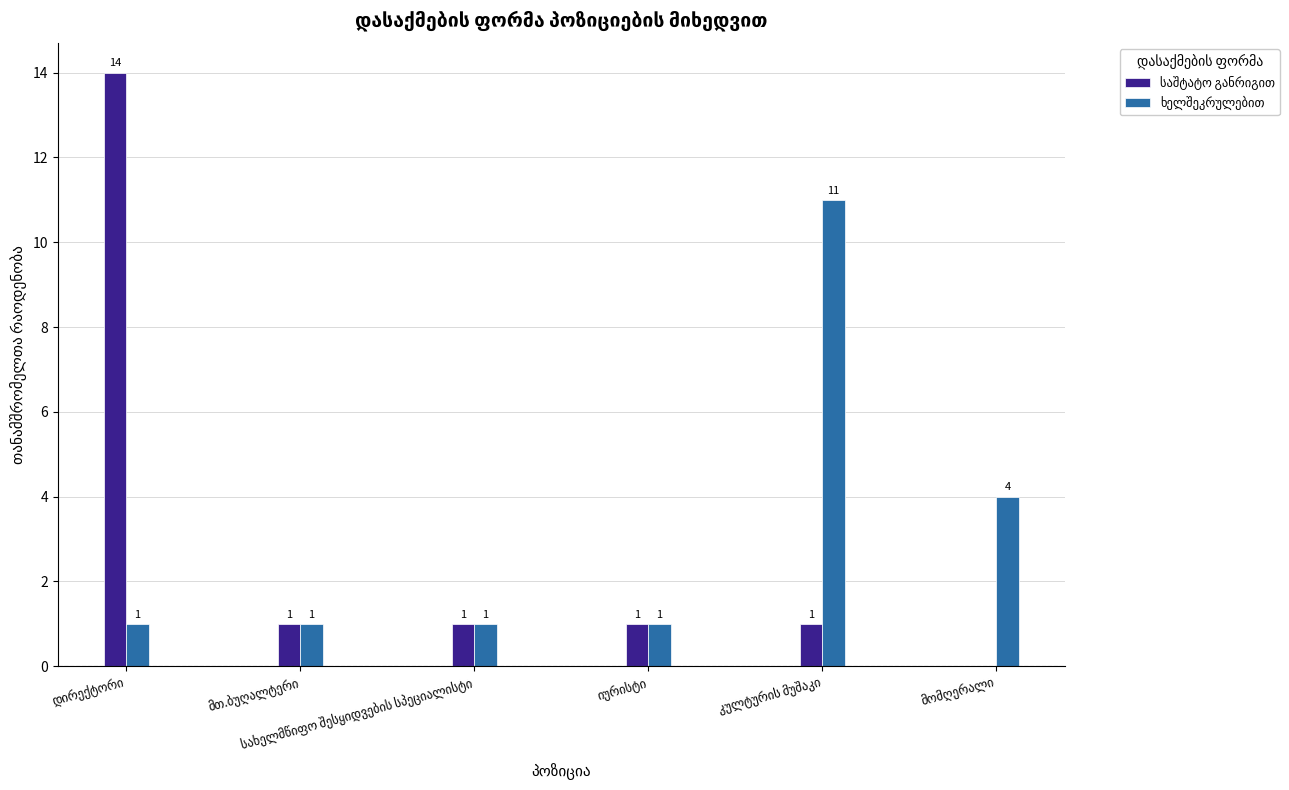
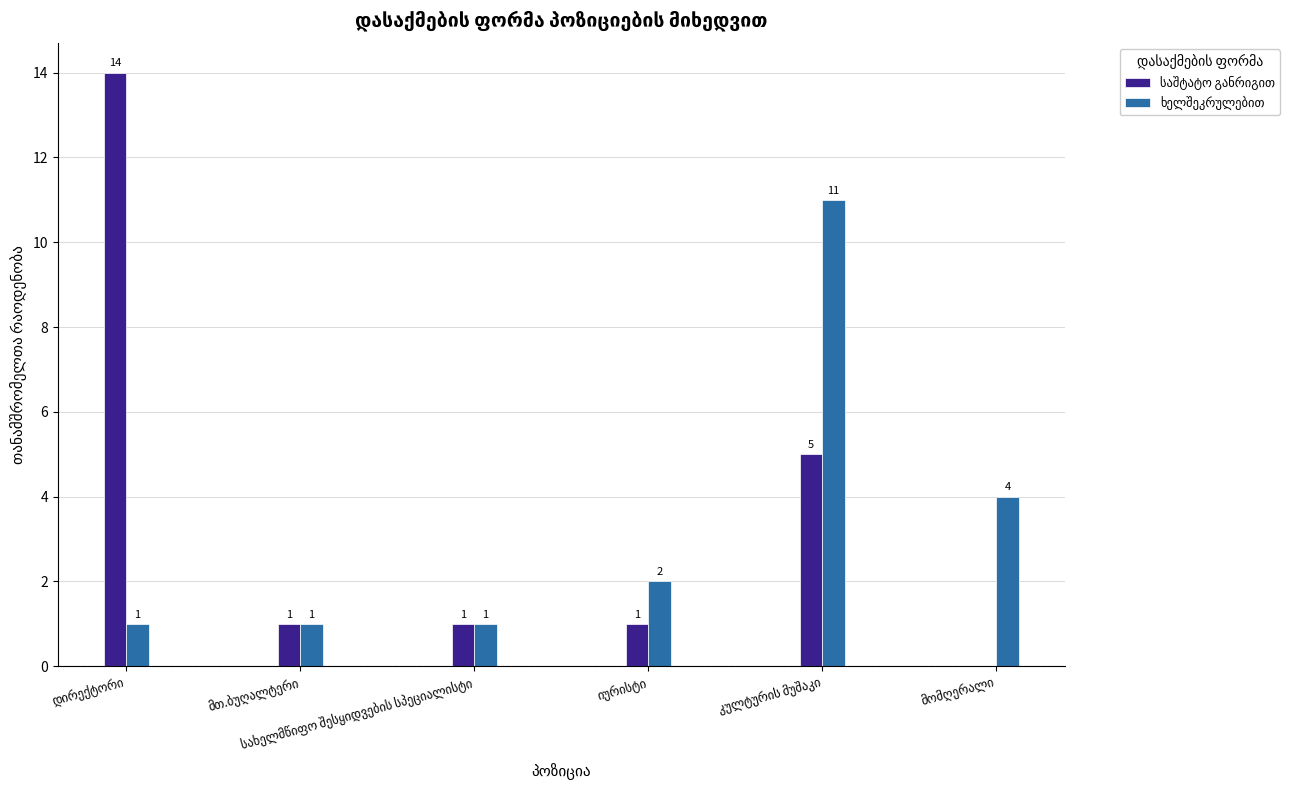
  {
    "საშტატო განრიგით": {
      "დირექტორი": 14,
      "მთ.ბუღალტერი": 1,
      "სახელმწიფო შესყიდვების სპეციალისტი": 1,
      "იურისტი": 1,
-     "კულტურის მუშაკი": 1
+     "კულტურის მუშაკი": 5
    },
    "ხელშეკრულებით": {
      "დირექტორი": 1,
      "მთ.ბუღალტერი": 1,
      "სახელმწიფო შესყიდვების სპეციალისტი": 1,
-     "იურისტი": 1,
+     "იურისტი": 2,
      "კულტურის მუშაკი": 11,
      "მომღერალი": 4
    }
  }
